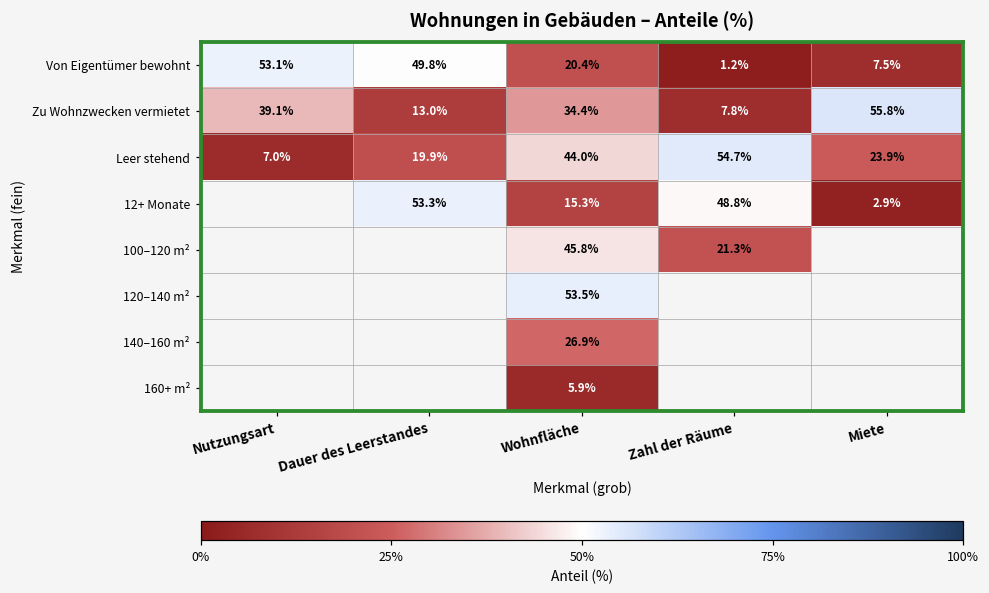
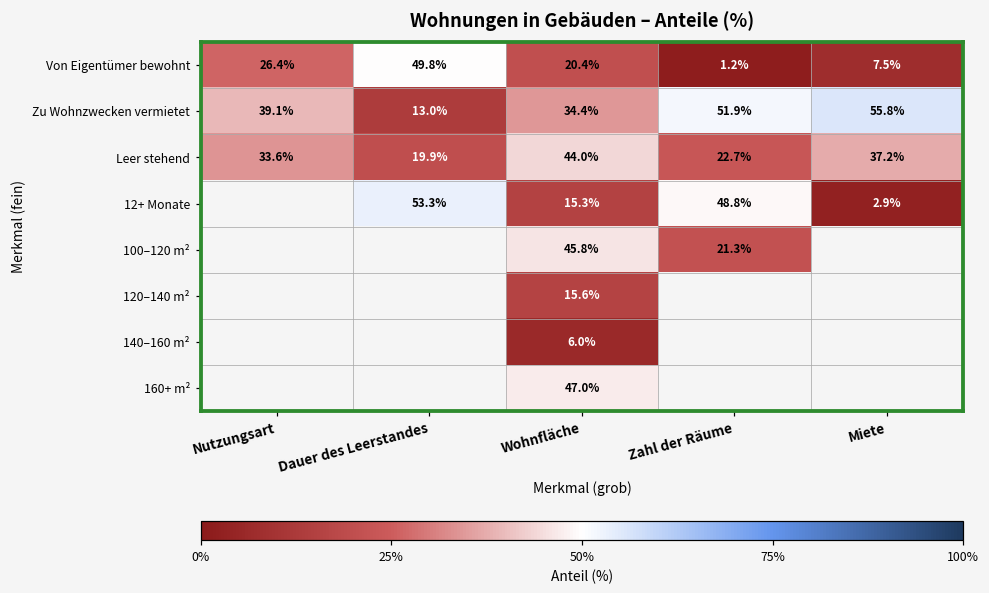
  {
    "Von Eigentümer bewohnt": {
-     "Nutzungsart": "53.1%",
+     "Nutzungsart": "26.4%",
      "Dauer des Leerstandes": "49.8%",
      "Wohnfläche": "20.4%",
      "Zahl der Räume": "1.2%",
      "Miete": "7.5%"
    },
    "Zu Wohnzwecken vermietet": {
      "Nutzungsart": "39.1%",
      "Dauer des Leerstandes": "13.0%",
      "Wohnfläche": "34.4%",
-     "Zahl der Räume": "7.8%",
+     "Zahl der Räume": "51.9%",
      "Miete": "55.8%"
    },
    "Leer stehend": {
-     "Nutzungsart": "7.0%",
+     "Nutzungsart": "33.6%",
      "Dauer des Leerstandes": "19.9%",
      "Wohnfläche": "44.0%",
-     "Zahl der Räume": "54.7%",
-     "Miete": "23.9%"
+     "Zahl der Räume": "22.7%",
+     "Miete": "37.2%"
    },
    "12+ Monate": {
      "Dauer des Leerstandes": "53.3%",
      "Wohnfläche": "15.3%",
      "Zahl der Räume": "48.8%",
      "Miete": "2.9%"
    },
    "100–120 m²": {
      "Wohnfläche": "45.8%",
      "Zahl der Räume": "21.3%"
    },
    "120–140 m²": {
-     "Wohnfläche": "53.5%"
+     "Wohnfläche": "15.6%"
    },
    "140–160 m²": {
-     "Wohnfläche": "26.9%"
+     "Wohnfläche": "6.0%"
    },
    "160+ m²": {
-     "Wohnfläche": "5.9%"
+     "Wohnfläche": "47.0%"
    }
  }
